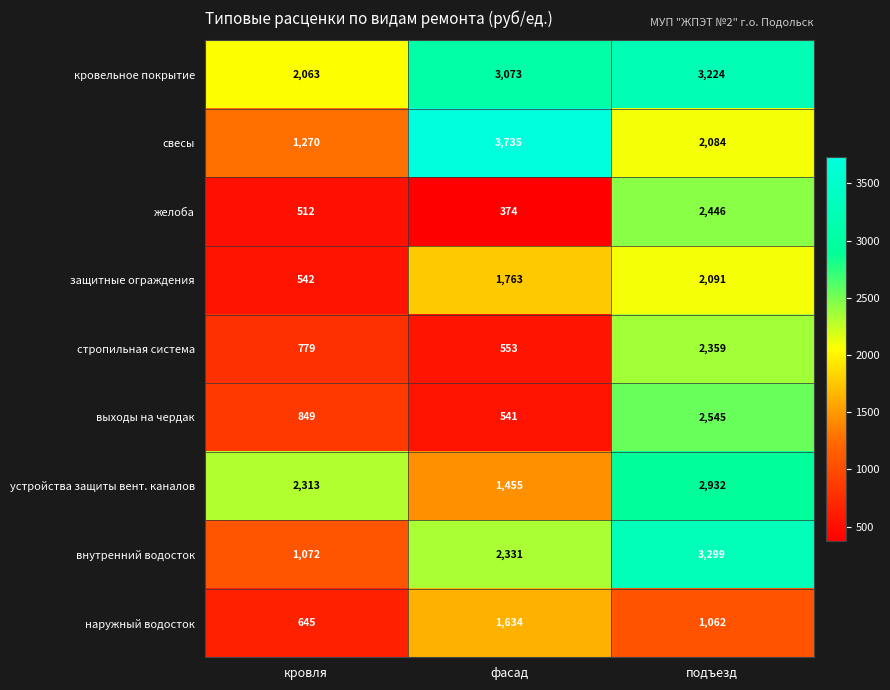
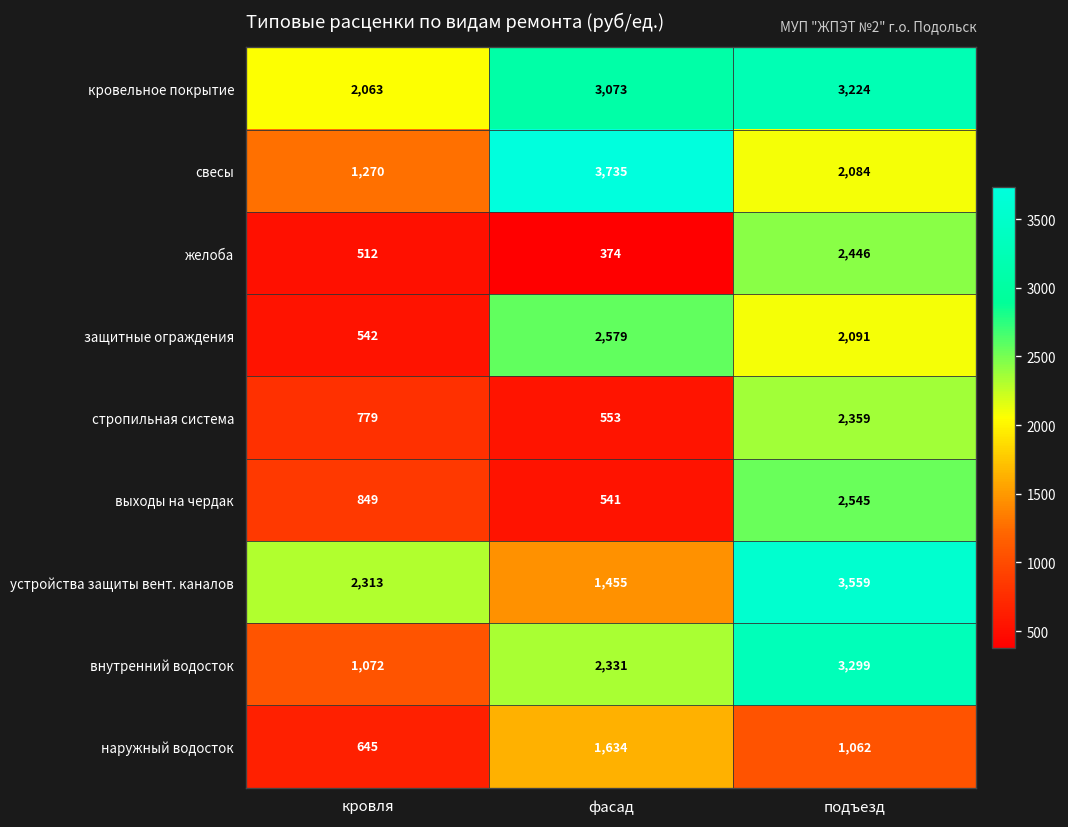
  {
    "кровельное покрытие": {
      "кровля": "2,063",
      "фасад": "3,073",
      "подъезд": "3,224"
    },
    "свесы": {
      "кровля": "1,270",
      "фасад": "3,735",
      "подъезд": "2,084"
    },
    "желоба": {
      "кровля": "512",
      "фасад": "374",
      "подъезд": "2,446"
    },
    "защитные ограждения": {
      "кровля": "542",
-     "фасад": "1,763",
+     "фасад": "2,579",
      "подъезд": "2,091"
    },
    "стропильная система": {
      "кровля": "779",
      "фасад": "553",
      "подъезд": "2,359"
    },
    "выходы на чердак": {
      "кровля": "849",
      "фасад": "541",
      "подъезд": "2,545"
    },
    "устройства защиты вент. каналов": {
      "кровля": "2,313",
      "фасад": "1,455",
-     "подъезд": "2,932"
+     "подъезд": "3,559"
    },
    "внутренний водосток": {
      "кровля": "1,072",
      "фасад": "2,331",
      "подъезд": "3,299"
    },
    "наружный водосток": {
      "кровля": "645",
      "фасад": "1,634",
      "подъезд": "1,062"
    }
  }
